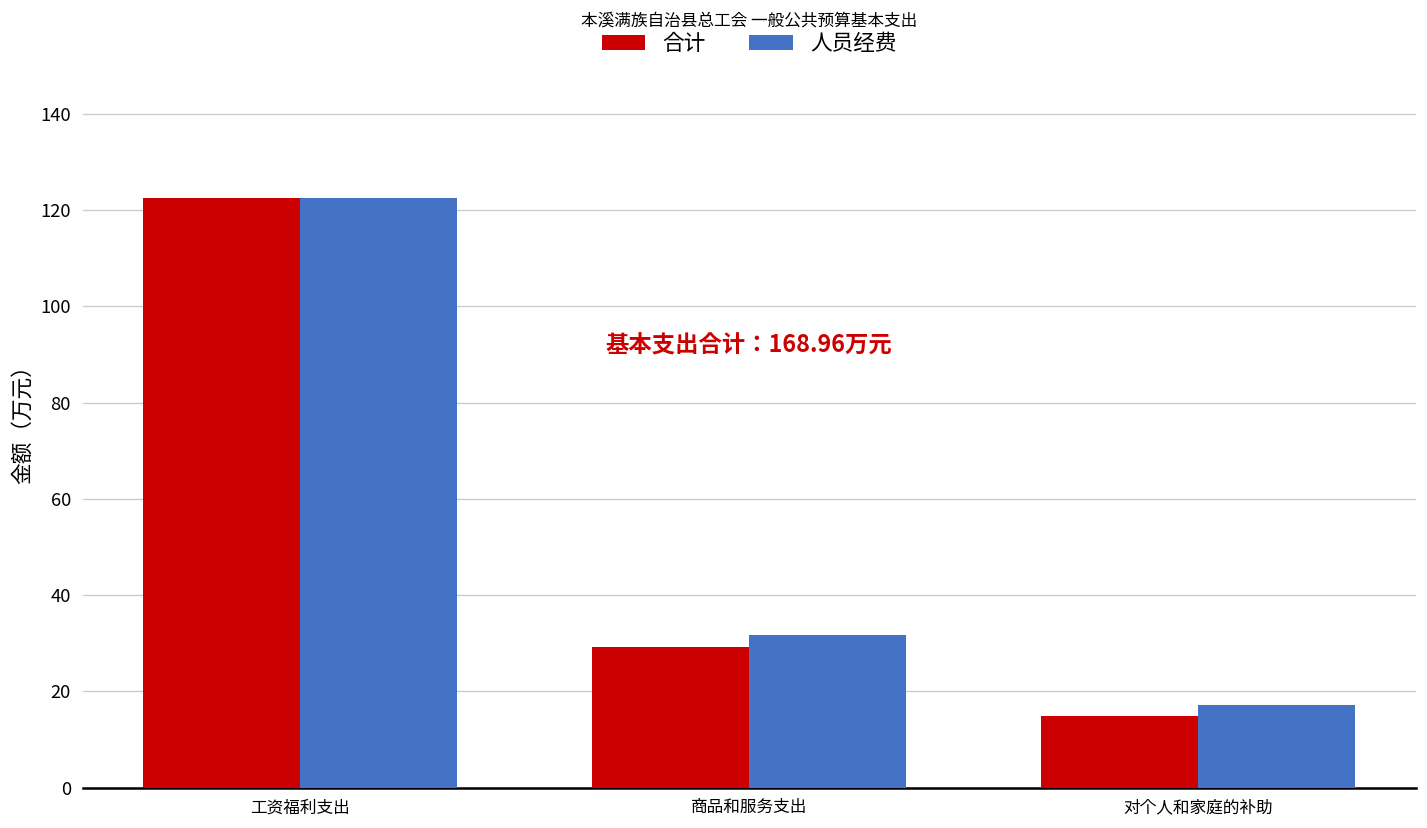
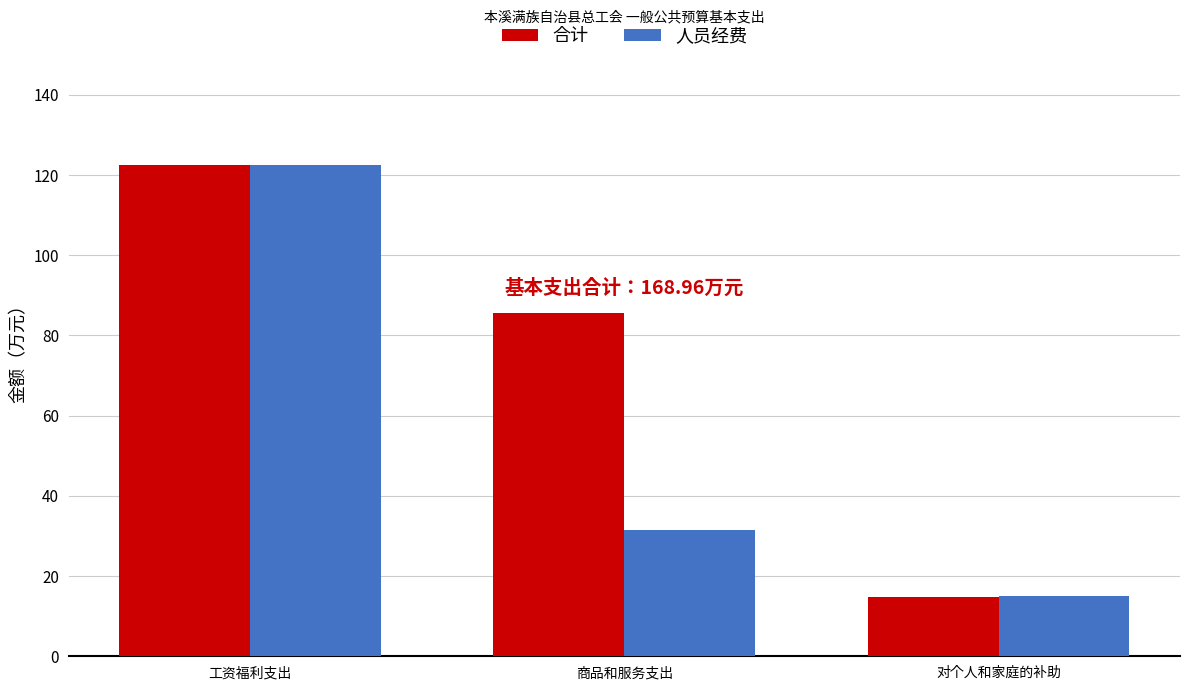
  {
    "合计": {
      "工资福利支出": 123,
-     "商品和服务支出": 29,
+     "商品和服务支出": 86,
      "对个人和家庭的补助": 15
    },
    "人员经费": {
      "工资福利支出": 123,
      "商品和服务支出": 32,
-     "对个人和家庭的补助": 17
+     "对个人和家庭的补助": 15
    }
  }
